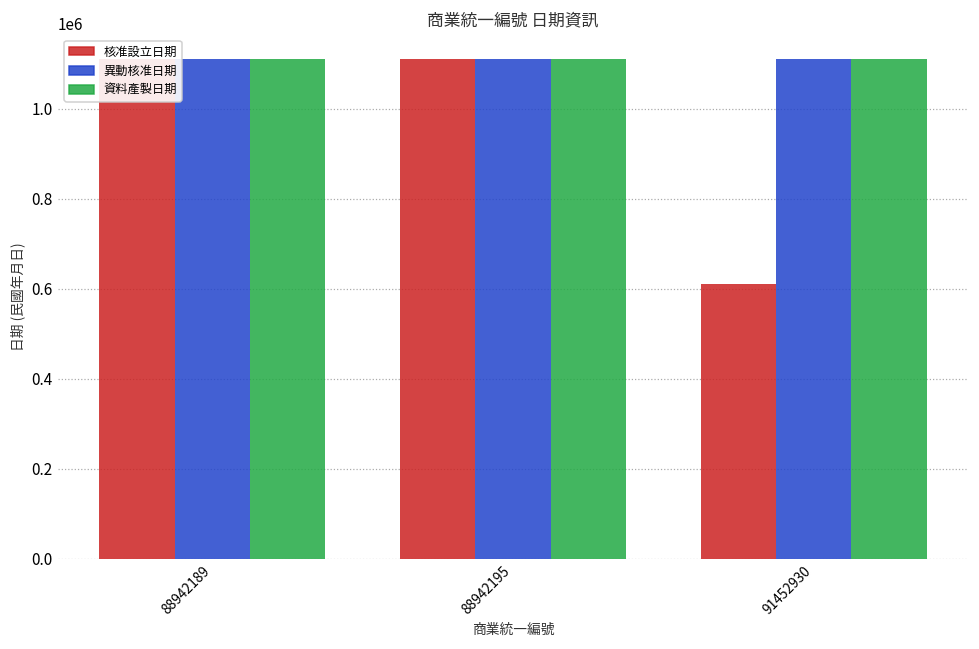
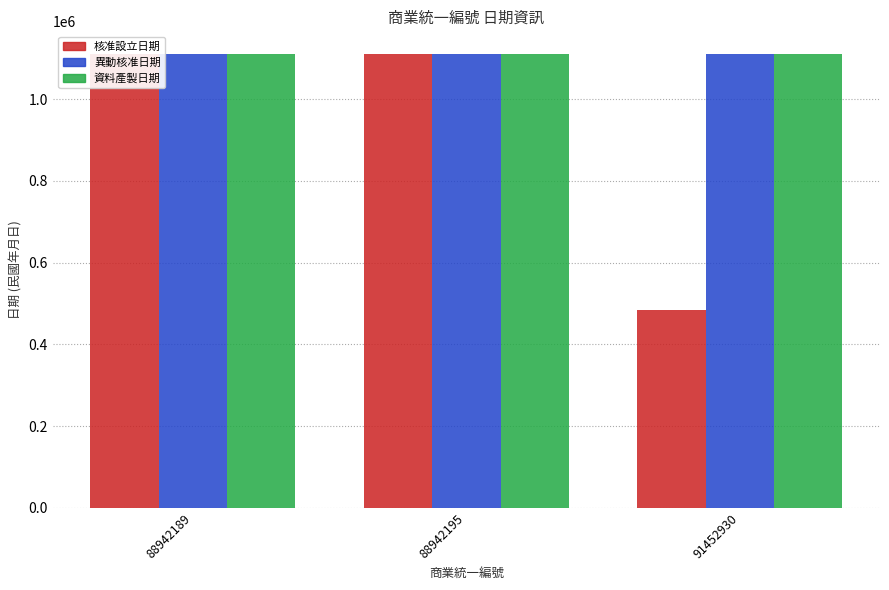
  {
    "核准設立日期": {
      "88942195": 1110000,
-     "91452930": 610000
+     "91452930": 480000
    },
    "異動核准日期": {
      "88942189": 1110000,
      "88942195": 1110000,
      "91452930": 1110000
    },
    "資料產製日期": {
      "88942189": 1110000,
      "88942195": 1110000,
      "91452930": 1110000
    }
  }
